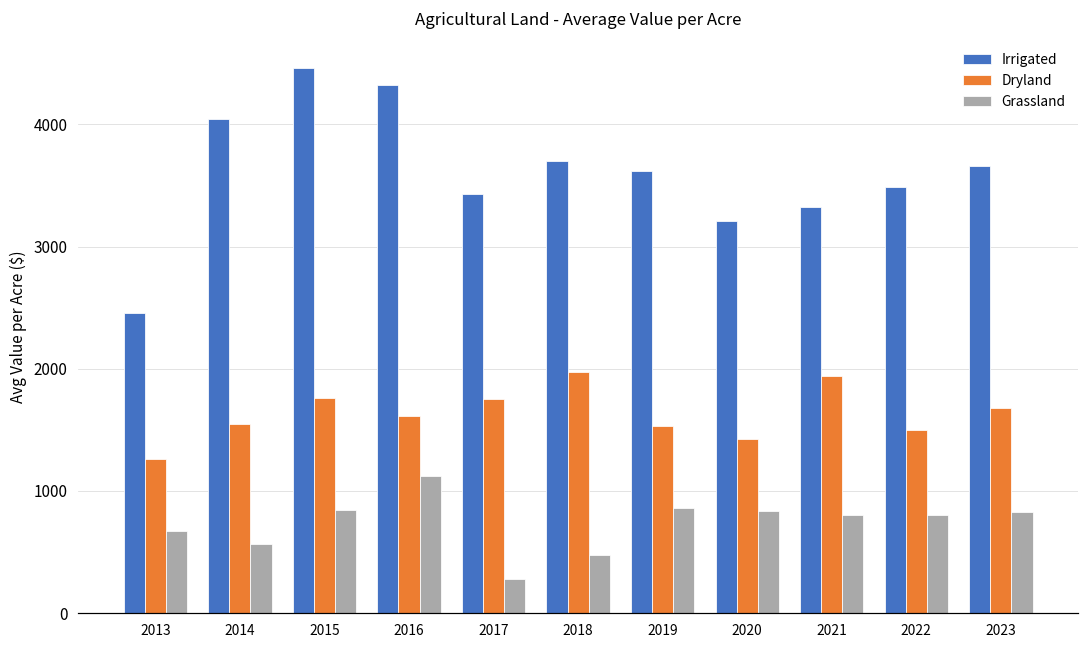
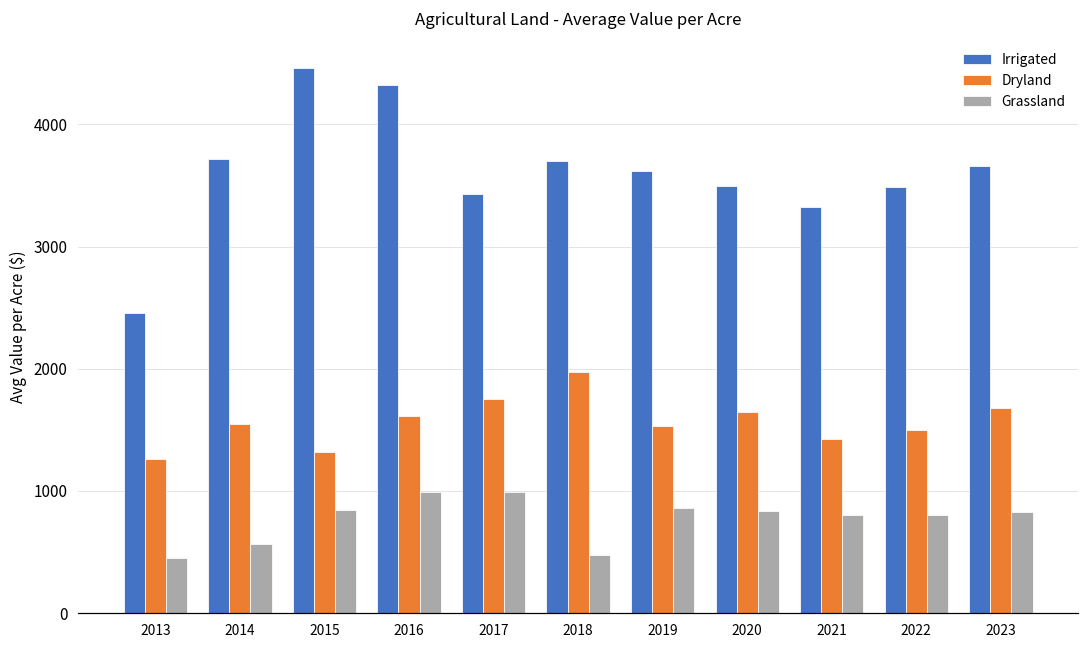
  {
    "Irrigated": {
      "2013": 2460,
-     "2014": 4050,
+     "2014": 3720,
      "2015": 4460,
      "2016": 4320,
      "2017": 3430,
      "2018": 3700,
      "2019": 3620,
-     "2020": 3210,
+     "2020": 3500,
      "2021": 3320,
      "2022": 3490,
      "2023": 3660
    },
    "Dryland": {
      "2013": 1260,
      "2014": 1550,
-     "2015": 1760,
+     "2015": 1320,
      "2016": 1620,
      "2017": 1750,
      "2018": 1970,
      "2019": 1530,
-     "2020": 1430,
-     "2021": 1940,
+     "2020": 1640,
+     "2021": 1430,
      "2022": 1500,
      "2023": 1680
    },
    "Grassland": {
-     "2013": 670,
+     "2013": 450,
      "2014": 560,
      "2015": 840,
-     "2016": 1120,
-     "2017": 270,
+     "2016": 990,
+     "2017": 990,
      "2018": 480,
      "2019": 860,
      "2020": 830,
      "2021": 800,
      "2022": 800,
      "2023": 820
    }
  }
